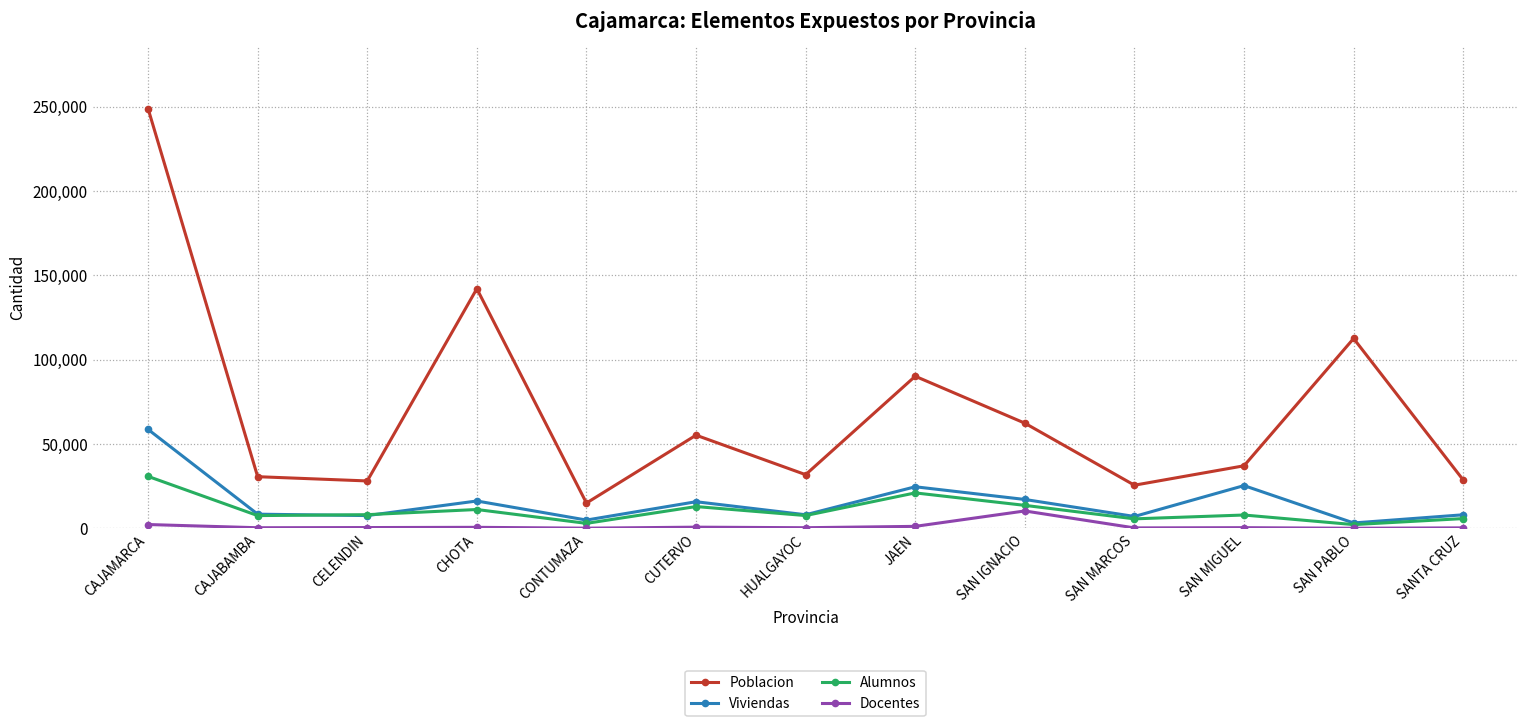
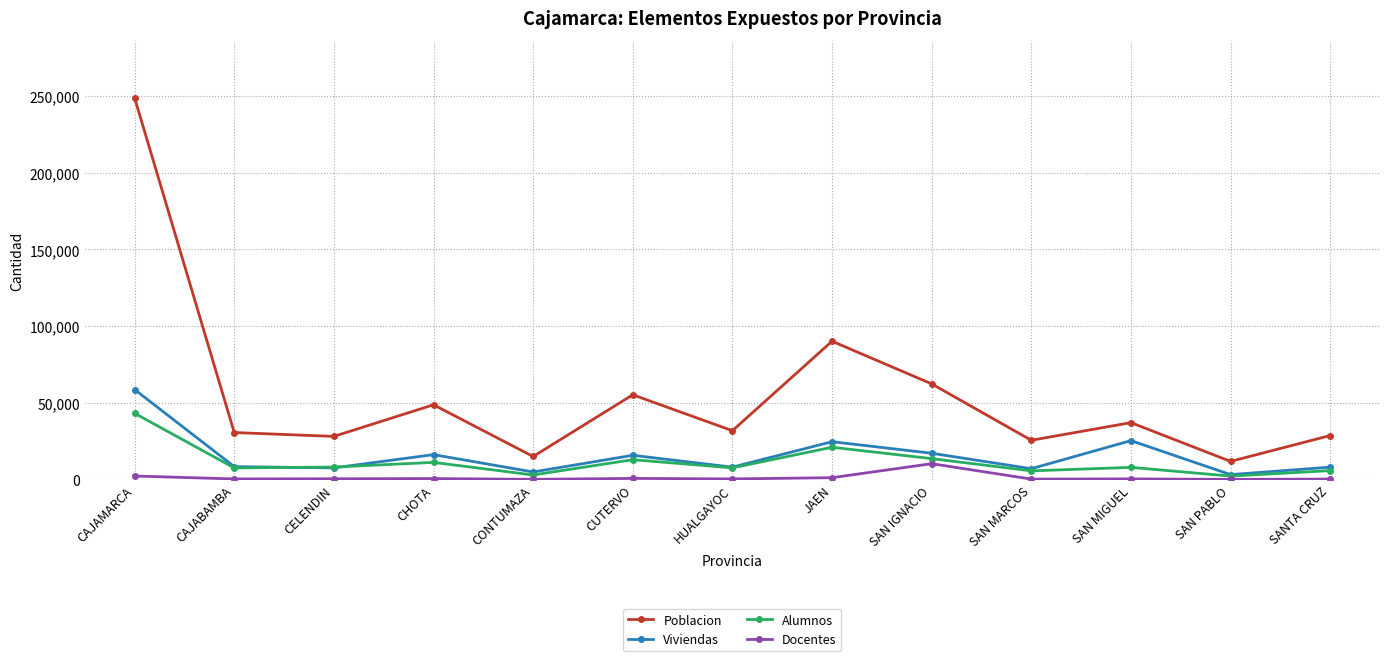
  {
    "Poblacion": {
      "CAJAMARCA": "249,000",
      "CAJABAMBA": "31,000",
      "CELENDIN": "28,000",
-     "CHOTA": "142,000",
+     "CHOTA": "49,000",
      "CONTUMAZA": "15,000",
      "CUTERVO": "55,000",
      "HUALGAYOC": "32,000",
      "JAEN": "90,000",
      "SAN IGNACIO": "62,000",
      "SAN MARCOS": "26,000",
      "SAN MIGUEL": "37,000",
-     "SAN PABLO": "113,000",
+     "SAN PABLO": "12,000",
      "SANTA CRUZ": "29,000"
    },
    "Viviendas": {
      "CAJAMARCA": "59,000",
      "CHOTA": "16,000",
      "CONTUMAZA": "5,000",
      "CUTERVO": "16,000",
      "JAEN": "25,000",
      "SAN IGNACIO": "17,000",
      "SAN MIGUEL": "25,000",
      "SANTA CRUZ": "8,000"
    },
    "Alumnos": {
-     "CAJAMARCA": "31,000",
+     "CAJAMARCA": "43,000",
      "CHOTA": "11,000",
      "CONTUMAZA": "3,000",
      "CUTERVO": "13,000",
      "JAEN": "21,000",
      "SAN IGNACIO": "14,000",
      "SAN MIGUEL": "8,000",
      "SANTA CRUZ": "6,000"
    },
    "Docentes": {
      "CAJAMARCA": "2,000",
      "CAJABAMBA": "0",
      "CELENDIN": "1,000",
      "CHOTA": "1,000",
      "CONTUMAZA": "0",
      "CUTERVO": "1,000",
      "HUALGAYOC": "0",
      "JAEN": "1,000",
      "SAN IGNACIO": "10,000",
      "SAN MARCOS": "0",
      "SAN MIGUEL": "0",
      "SAN PABLO": "0",
      "SANTA CRUZ": "0"
    }
  }
